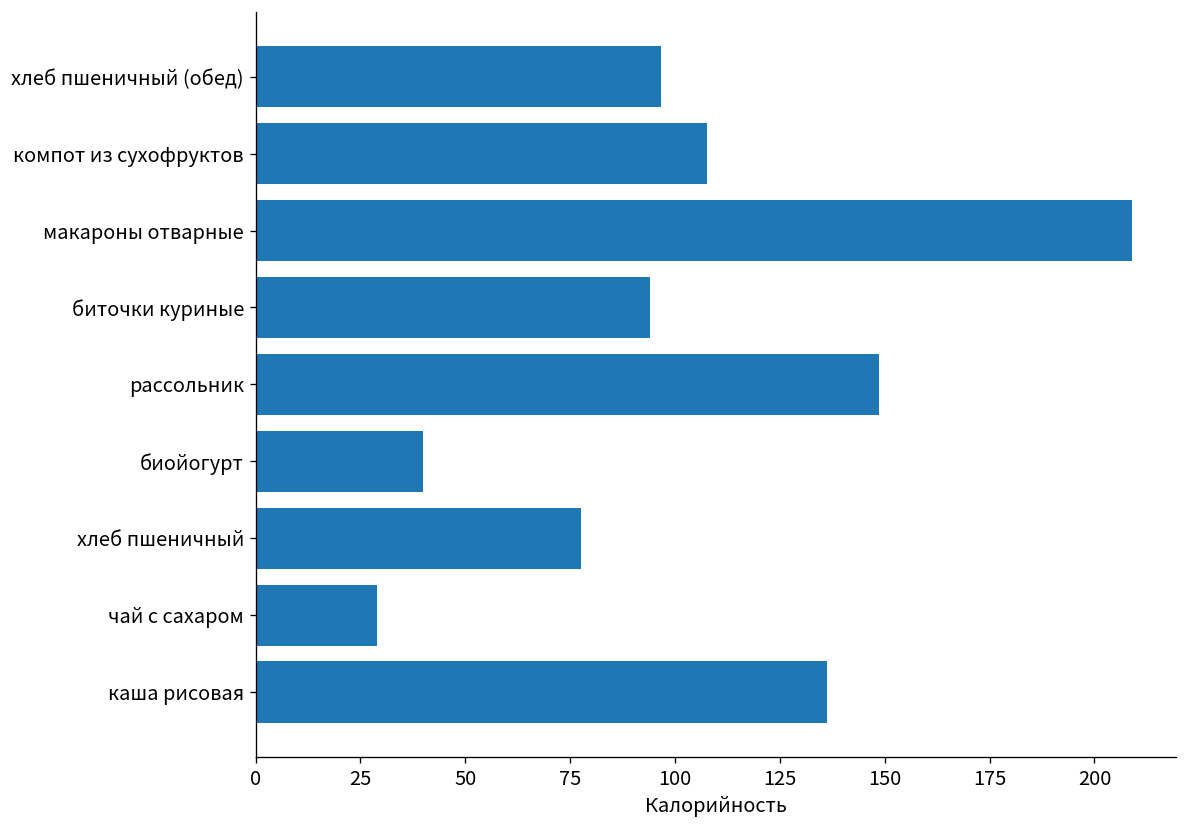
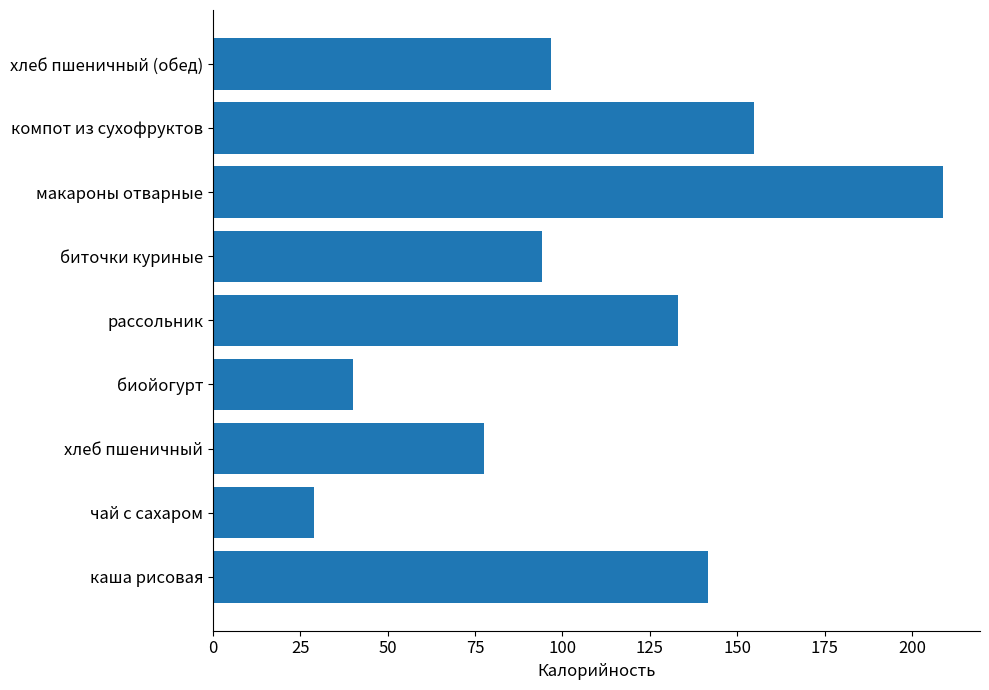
  {
    "хлеб пшеничный (обед)": 97,
-   "компот из сухофруктов": 108,
+   "компот из сухофруктов": 155,
    "макароны отварные": 209,
    "биточки куриные": 94,
-   "рассольник": 149,
+   "рассольник": 133,
    "биойогурт": 40,
    "хлеб пшеничный": 78,
    "чай с сахаром": 29,
-   "каша рисовая": 136
+   "каша рисовая": 142
  }
